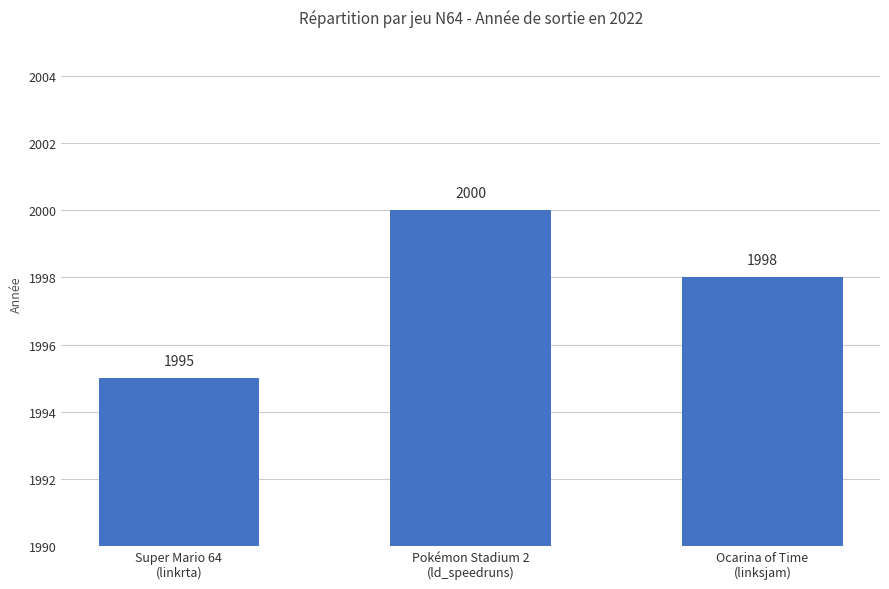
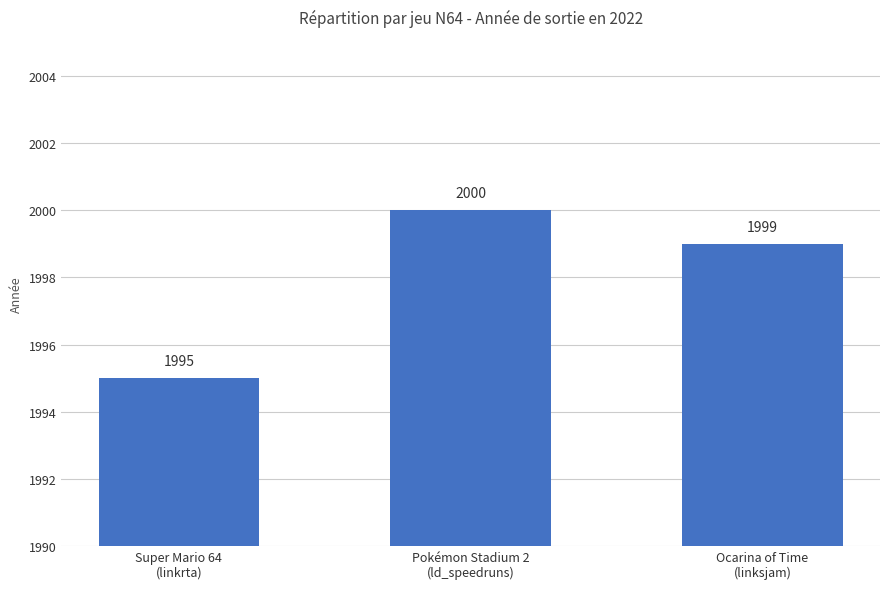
  {
    "Super Mario 64 (linkrta)": 1995,
    "Pokémon Stadium 2 (ld_speedruns)": 2000,
-   "Ocarina of Time (linksjam)": 1998
+   "Ocarina of Time (linksjam)": 1999
  }
